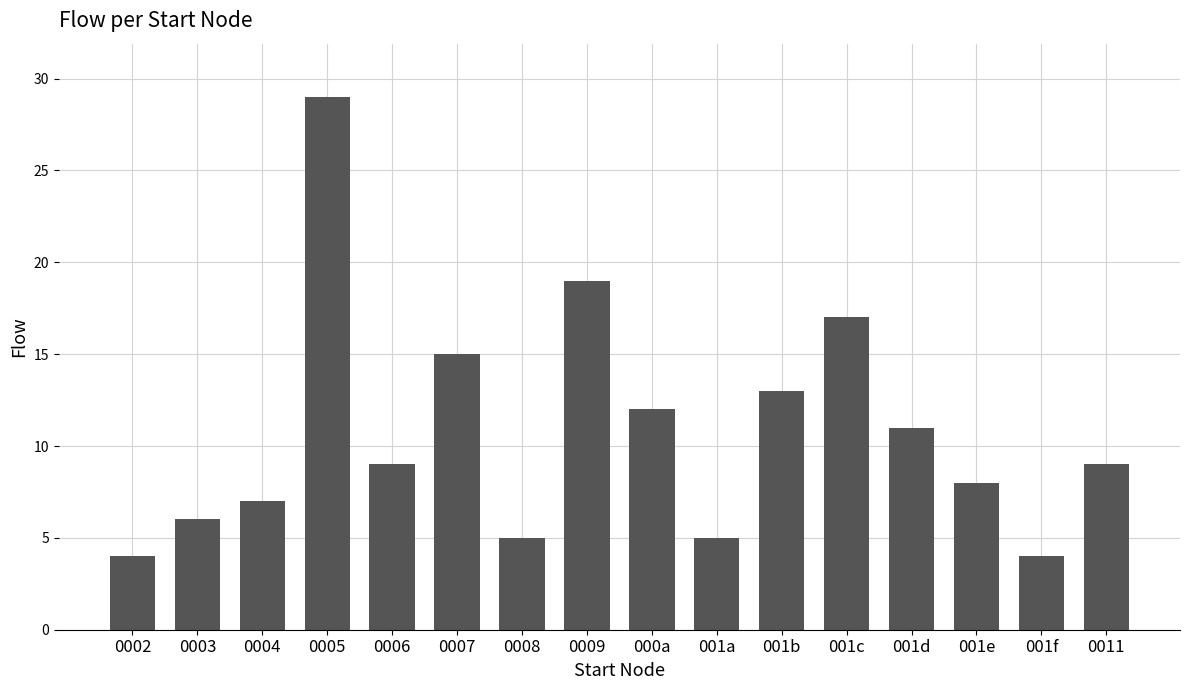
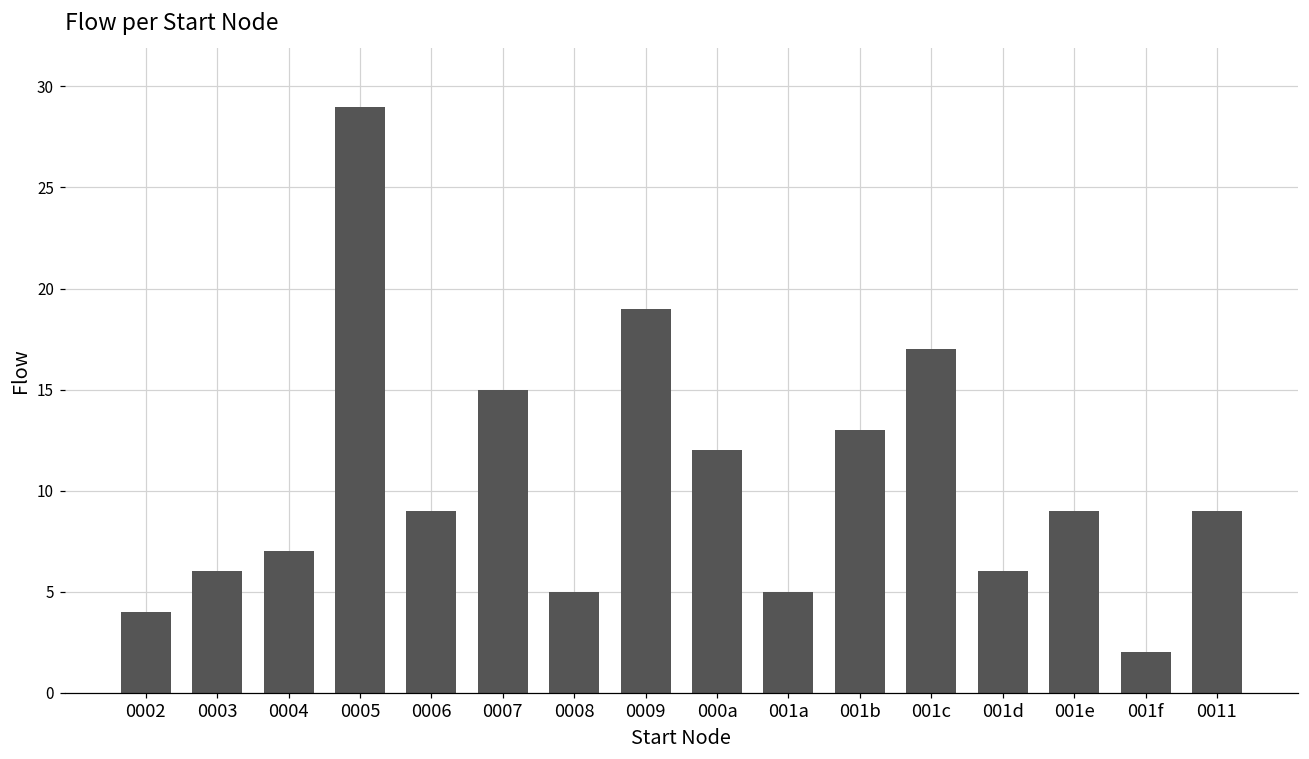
  {
    "0002": 4,
    "0003": 6,
    "0004": 7,
    "0005": 29,
    "0006": 9,
    "0007": 15,
    "0008": 5,
    "0009": 19,
    "000a": 12,
    "001a": 5,
    "001b": 13,
    "001c": 17,
-   "001d": 11,
-   "001e": 8,
-   "001f": 4,
+   "001d": 6,
+   "001e": 9,
+   "001f": 2,
    "0011": 9
  }
